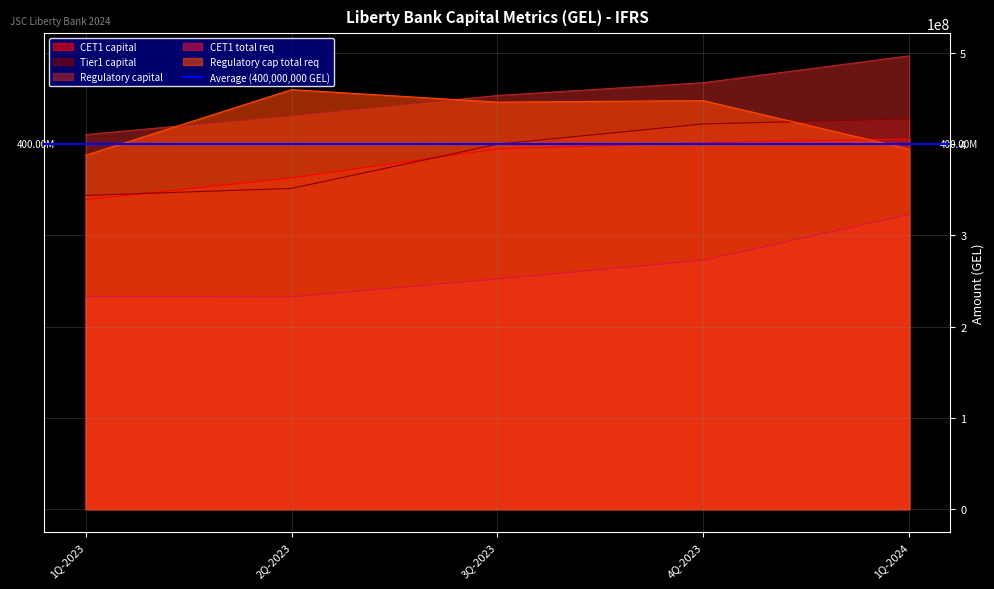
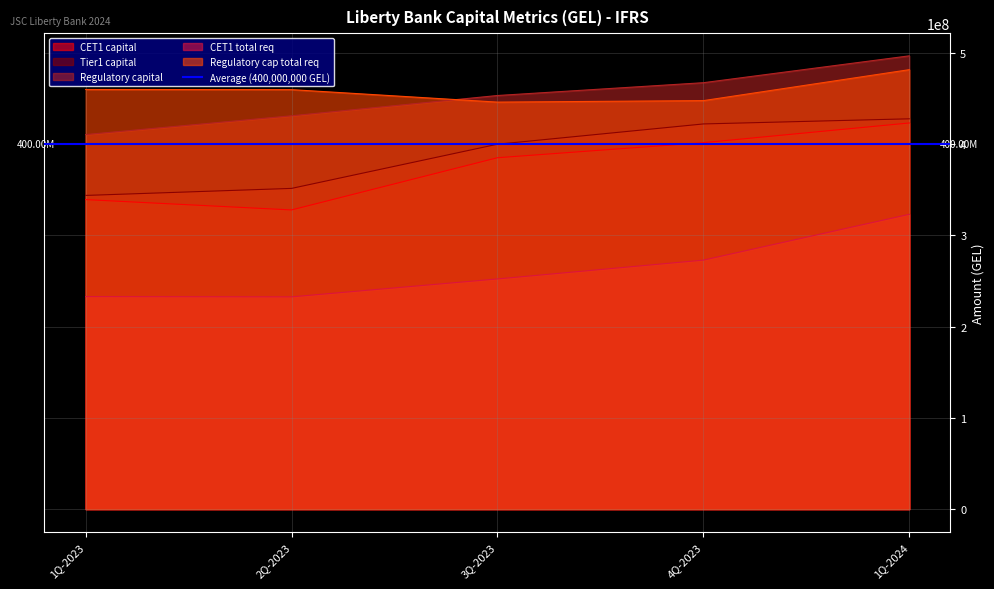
  {
    "CET1 capital": {
      "1Q-2023": 340000000,
-     "2Q-2023": 360000000,
-     "3Q-2023": 390000000,
+     "2Q-2023": 330000000,
+     "3Q-2023": 380000000,
      "4Q-2023": 400000000,
-     "1Q-2024": 410000000
+     "1Q-2024": 420000000
    },
    "Regulatory cap total req": {
-     "1Q-2023": 390000000,
+     "1Q-2023": 460000000,
      "2Q-2023": 460000000,
      "3Q-2023": 450000000,
      "4Q-2023": 450000000,
-     "1Q-2024": 390000000
+     "1Q-2024": 480000000
    }
  }
